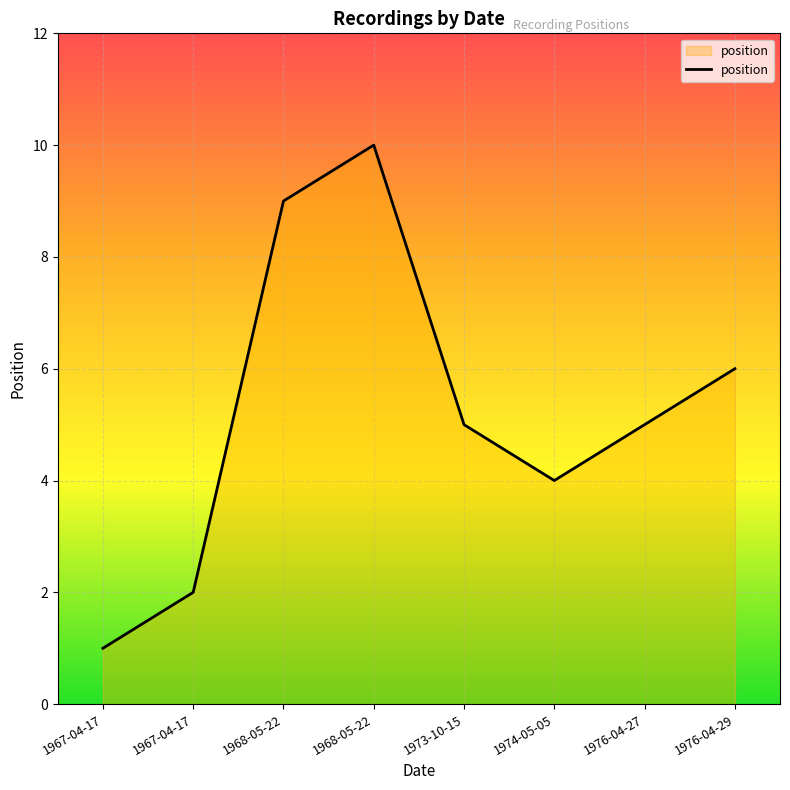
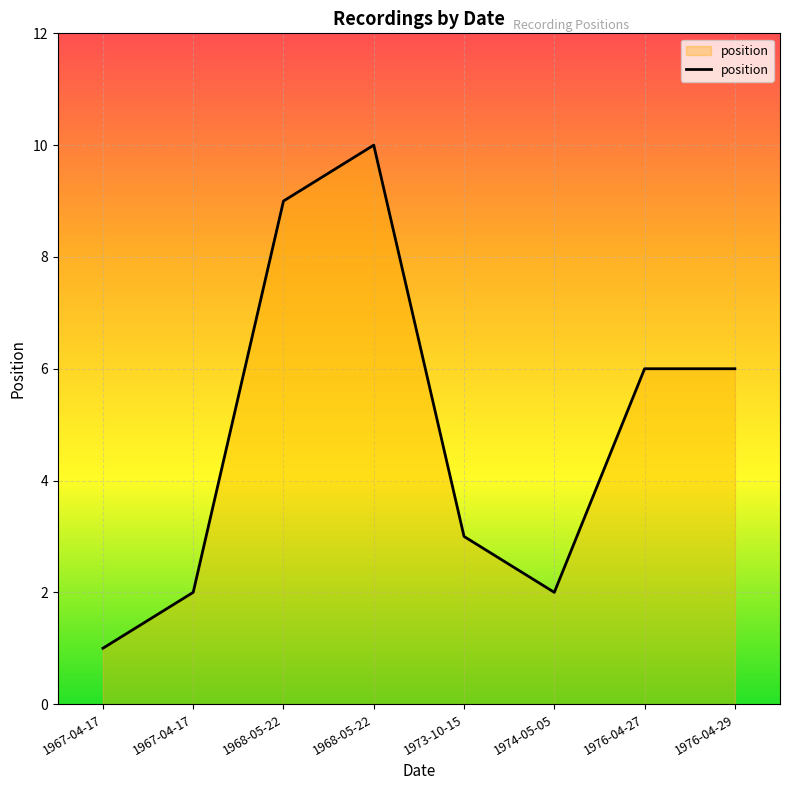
  {
-   "1973-10-15": 5,
-   "1974-05-05": 4,
-   "1976-04-27": 5,
+   "1973-10-15": 3,
+   "1974-05-05": 2,
+   "1976-04-27": 6,
    "1976-04-29": 6
  }
